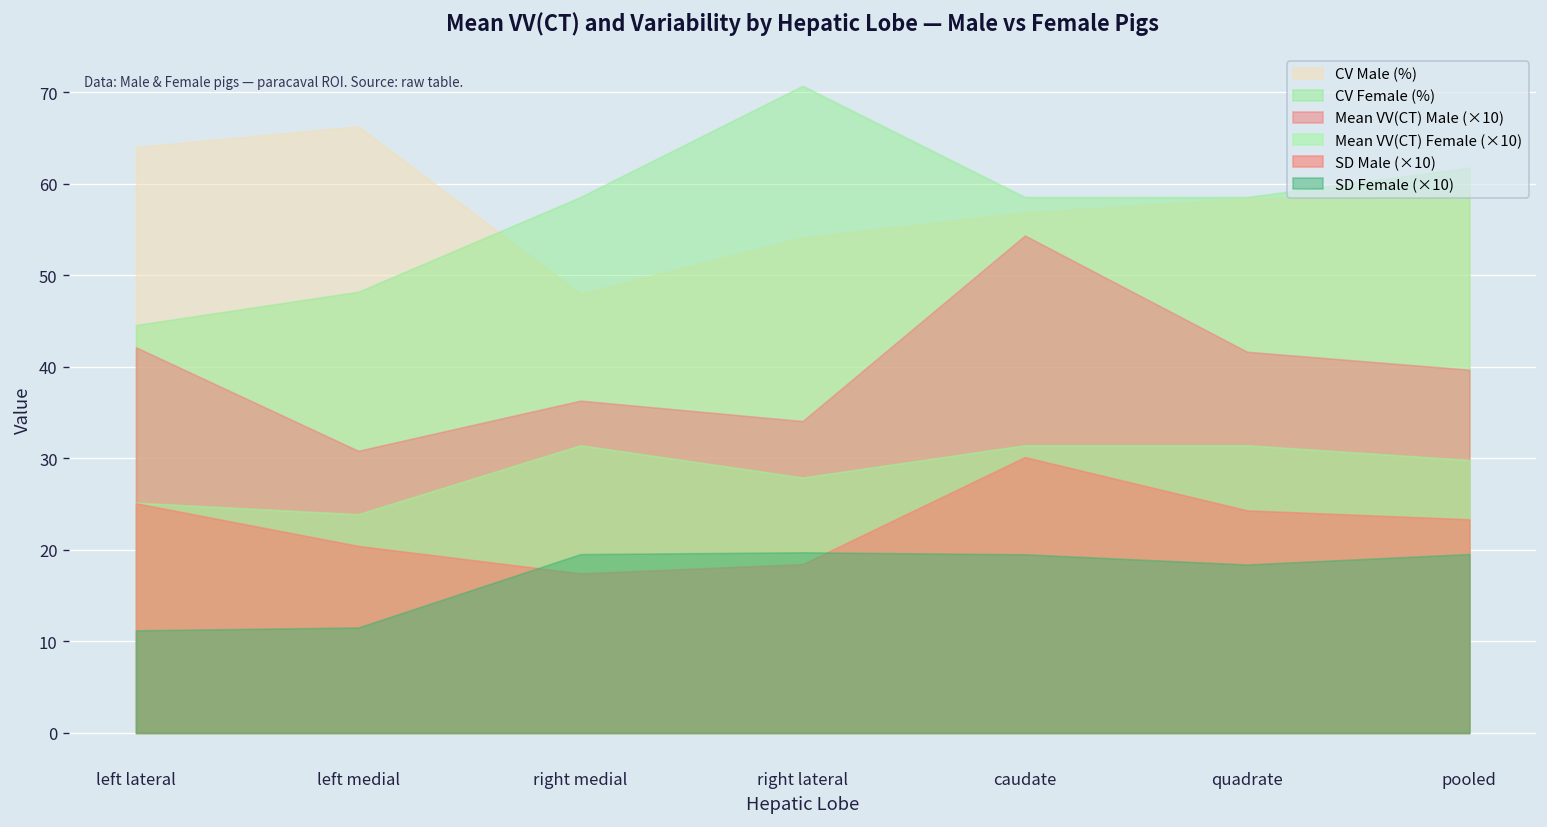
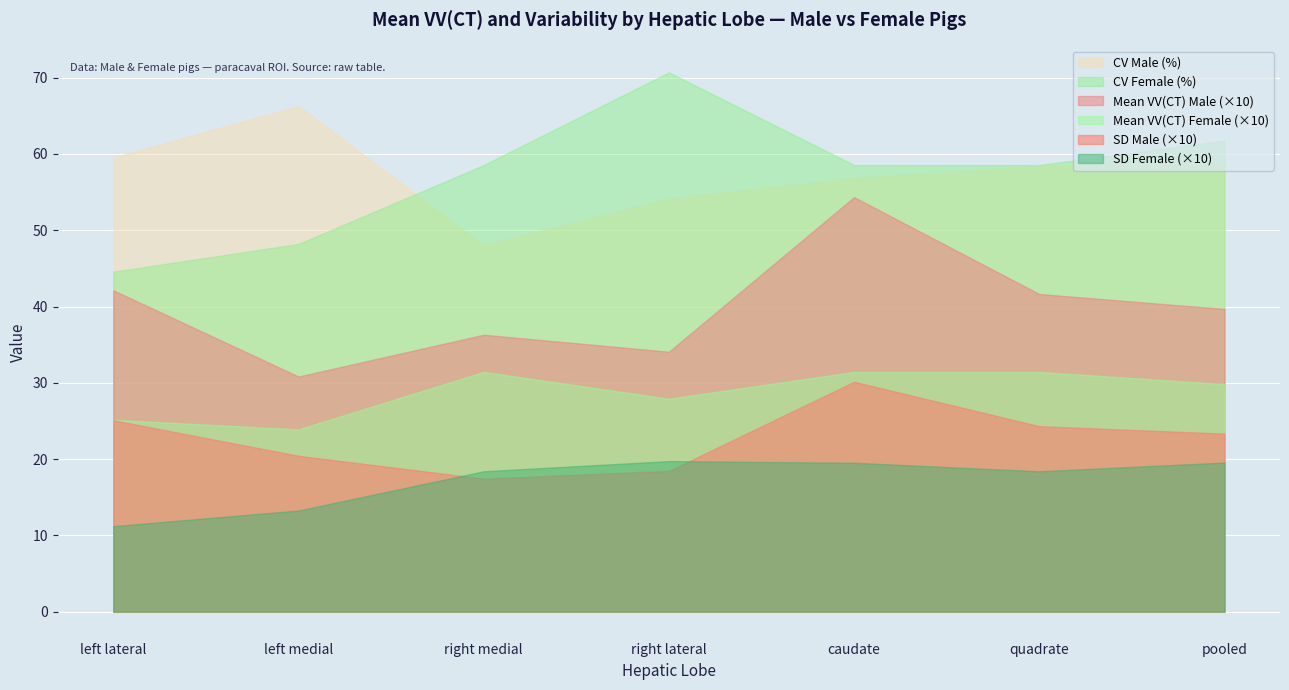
  {
    "CV Male (%)": {
-     "left lateral": 64,
+     "left lateral": 60,
      "left medial": 66,
      "right medial": 48,
      "right lateral": 54,
      "caudate": 57
    },
    "SD Female (×10)": {
      "left lateral": 11,
-     "left medial": 12,
-     "right medial": 20,
+     "left medial": 13,
+     "right medial": 18,
      "right lateral": 20,
      "caudate": 20,
      "quadrate": 18,
      "pooled": 20
    }
  }
